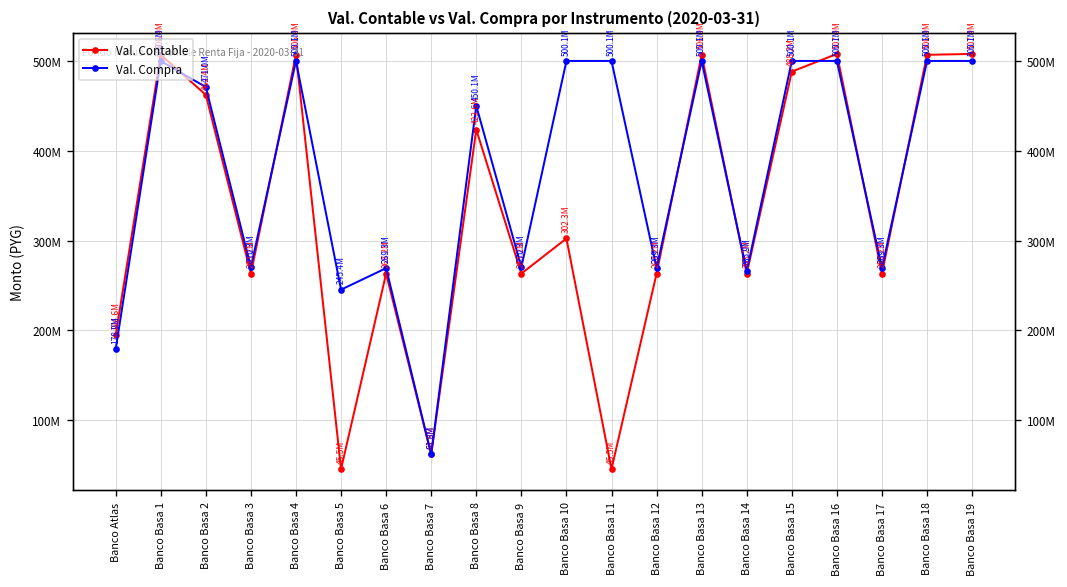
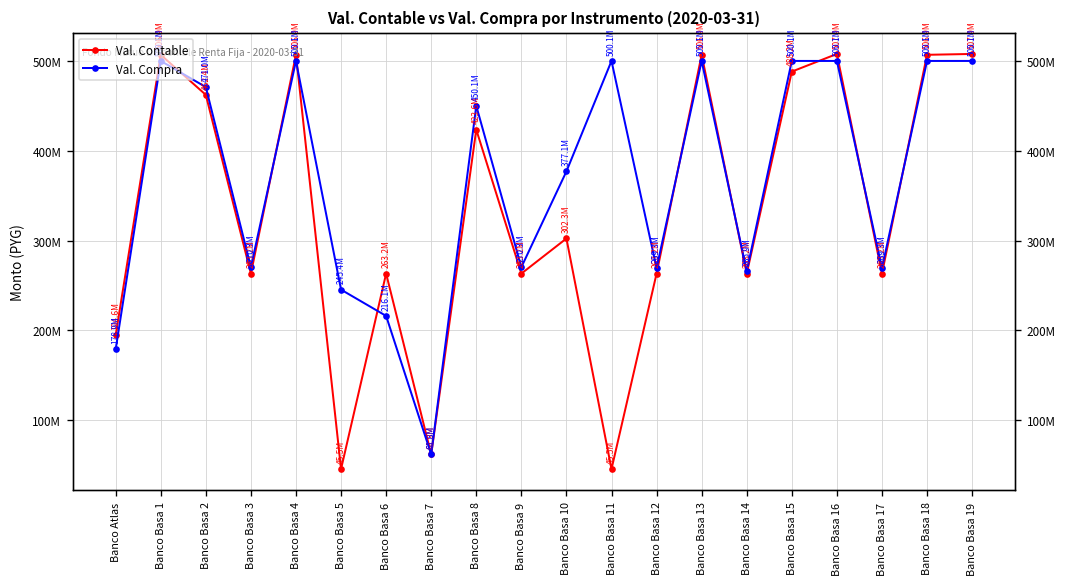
  {
    "Val. Contable": {
      "Banco Basa 5": "45.5M",
      "Banco Basa 6": "263.2M",
      "Banco Basa 10": "302.3M",
      "Banco Basa 11": "45.5M"
    },
    "Val. Compra": {
      "Banco Basa 5": "245.4M",
-     "Banco Basa 6": "269.3M",
+     "Banco Basa 6": "216.1M",
      "Banco Basa 8": "450.1M",
-     "Banco Basa 10": "500.1M",
+     "Banco Basa 10": "377.1M",
      "Banco Basa 11": "500.1M"
    }
  }
